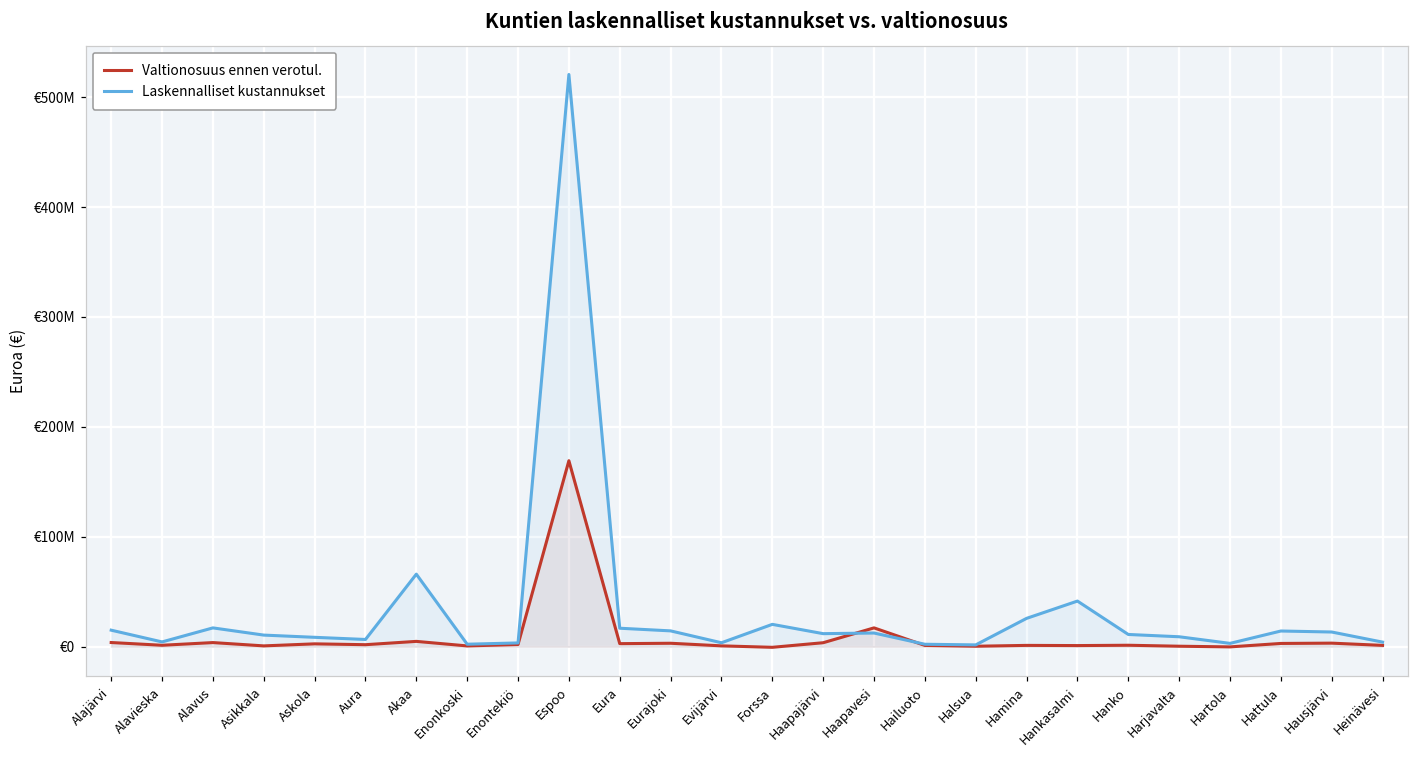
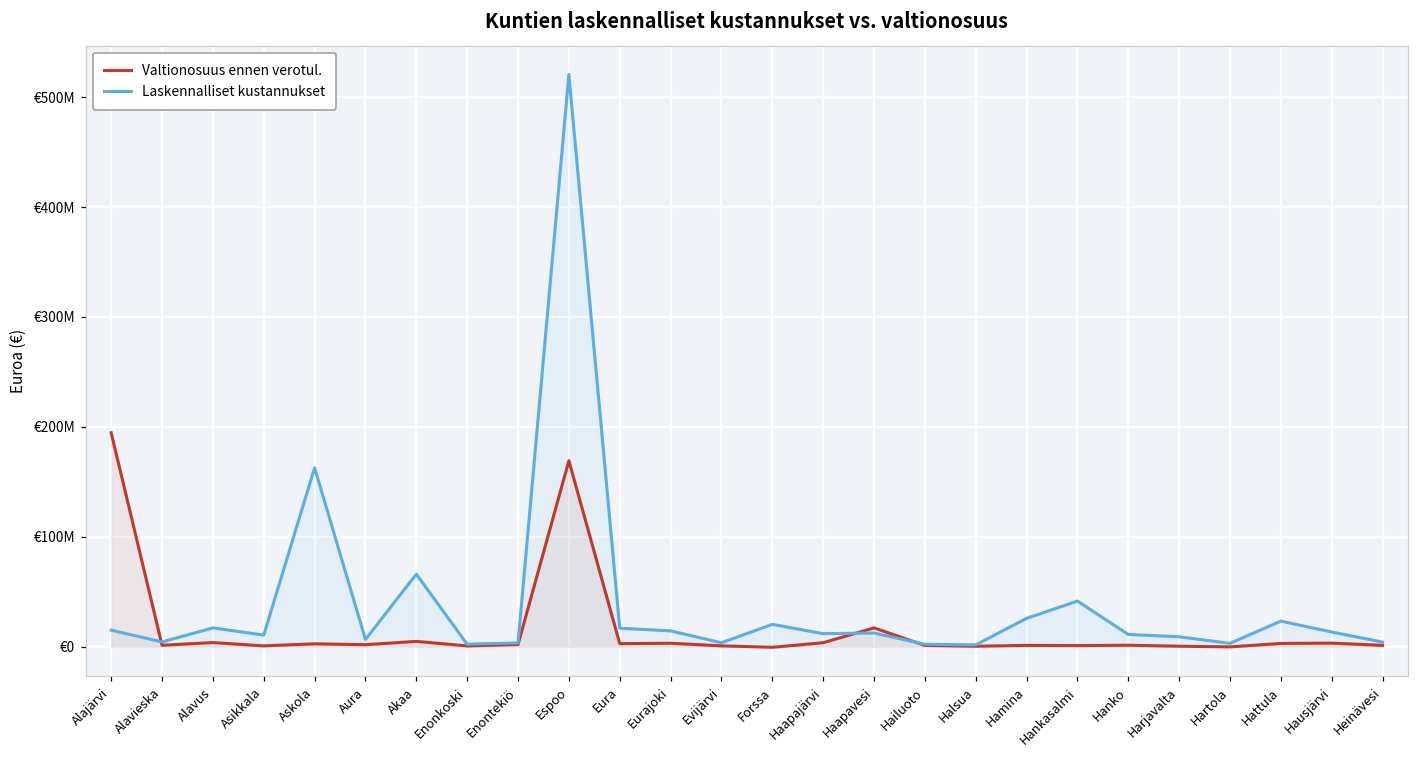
  {
    "Valtionosuus ennen verotul.": {
-     "Alajärvi": "€0",
+     "Alajärvi": "€190000000",
      "Alavieska": "€0",
      "Alavus": "€0",
      "Asikkala": "€0",
      "Askola": "€0",
      "Aura": "€0",
      "Akaa": "€0",
      "Espoo": "€170000000",
      "Eura": "€0",
      "Eurajoki": "€0",
      "Evijärvi": "€0",
      "Forssa": "€0",
      "Haapajärvi": "€0",
      "Haapavesi": "€20000000",
      "Hamina": "€0",
      "Hankasalmi": "€0",
      "Hanko": "€0",
      "Harjavalta": "€0",
      "Hartola": "€0",
      "Hattula": "€0",
      "Hausjärvi": "€0",
      "Heinävesi": "€0"
    },
    "Laskennalliset kustannukset": {
      "Alajärvi": "€20000000",
      "Alavieska": "€0",
      "Alavus": "€20000000",
      "Asikkala": "€10000000",
-     "Askola": "€10000000",
+     "Askola": "€160000000",
      "Aura": "€10000000",
      "Akaa": "€70000000",
      "Espoo": "€520000000",
      "Eura": "€20000000",
      "Eurajoki": "€10000000",
      "Evijärvi": "€0",
      "Forssa": "€20000000",
      "Haapajärvi": "€10000000",
      "Haapavesi": "€10000000",
      "Hamina": "€30000000",
      "Hankasalmi": "€40000000",
      "Hanko": "€10000000",
      "Harjavalta": "€10000000",
      "Hartola": "€0",
-     "Hattula": "€10000000",
+     "Hattula": "€20000000",
      "Hausjärvi": "€10000000",
      "Heinävesi": "€0"
    }
  }
